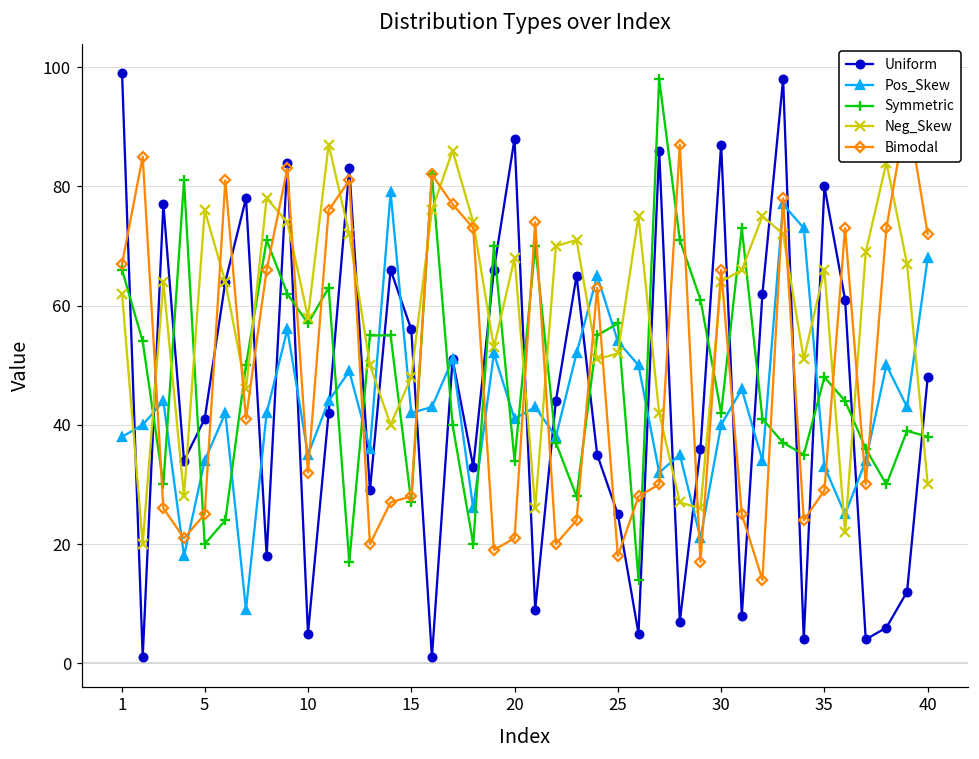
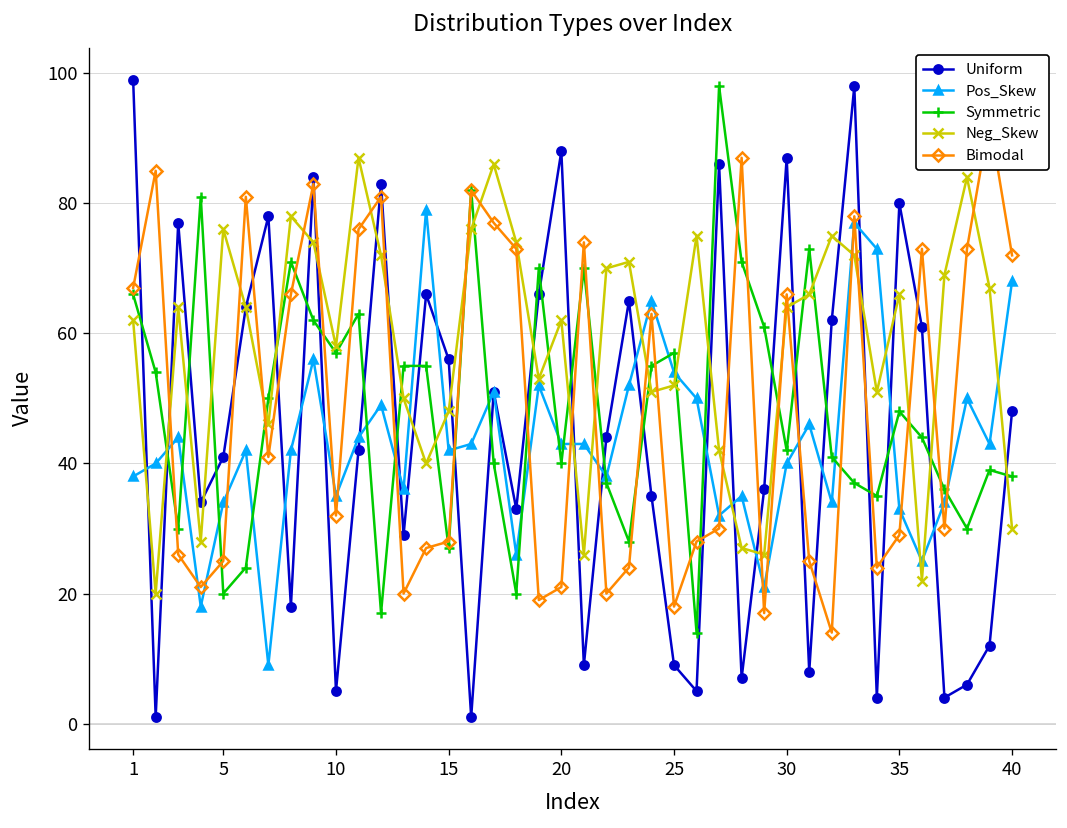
  {
    "Uniform": {
      "1": 99,
      "5": 41,
      "10": 5,
      "15": 56,
      "20": 88,
-     "25": 25,
+     "25": 9,
      "30": 87,
      "35": 80,
      "40": 48
    },
    "Pos_Skew": {
      "1": 38,
      "5": 34,
      "10": 35,
      "15": 42,
-     "20": 41,
+     "20": 43,
      "25": 54,
      "30": 40,
      "35": 33,
      "40": 68
    },
    "Symmetric": {
      "1": 66,
      "5": 20,
      "10": 57,
      "15": 27,
-     "20": 34,
+     "20": 40,
      "25": 57,
      "30": 42,
      "35": 48,
      "40": 38
    },
    "Neg_Skew": {
      "1": 62,
      "5": 76,
      "10": 58,
      "15": 48,
-     "20": 68,
+     "20": 62,
      "25": 52,
      "30": 64,
      "35": 66,
      "40": 30
    },
    "Bimodal": {
      "1": 67,
      "5": 25,
      "10": 32,
      "15": 28,
      "20": 21,
      "25": 18,
      "30": 66,
      "35": 29,
      "40": 72
    }
  }
